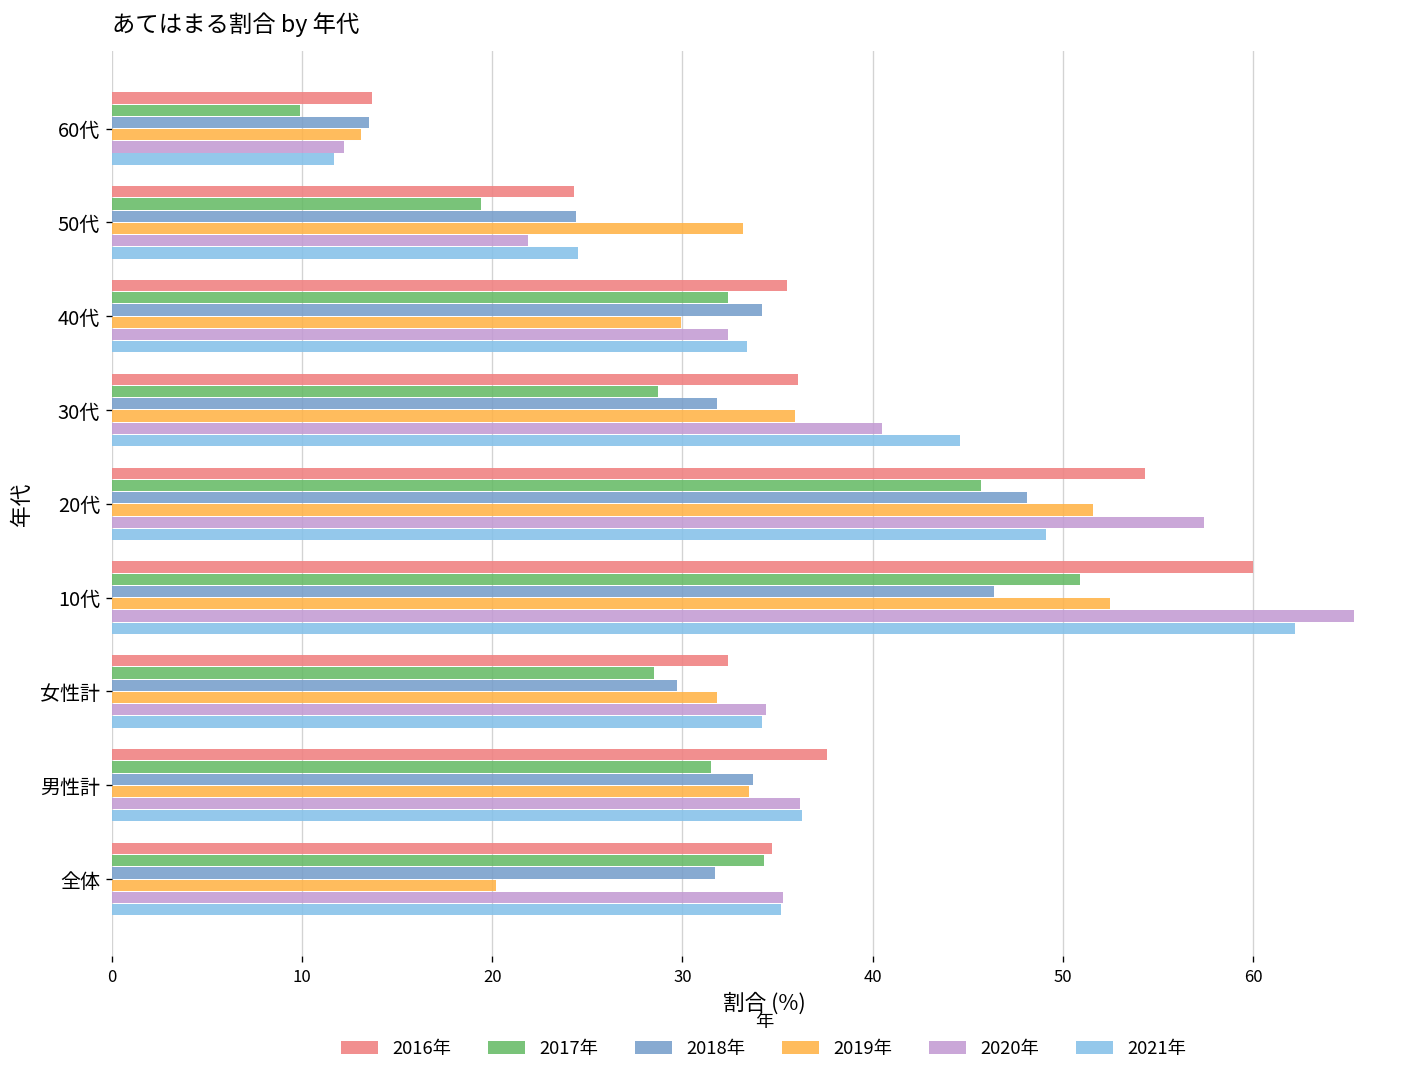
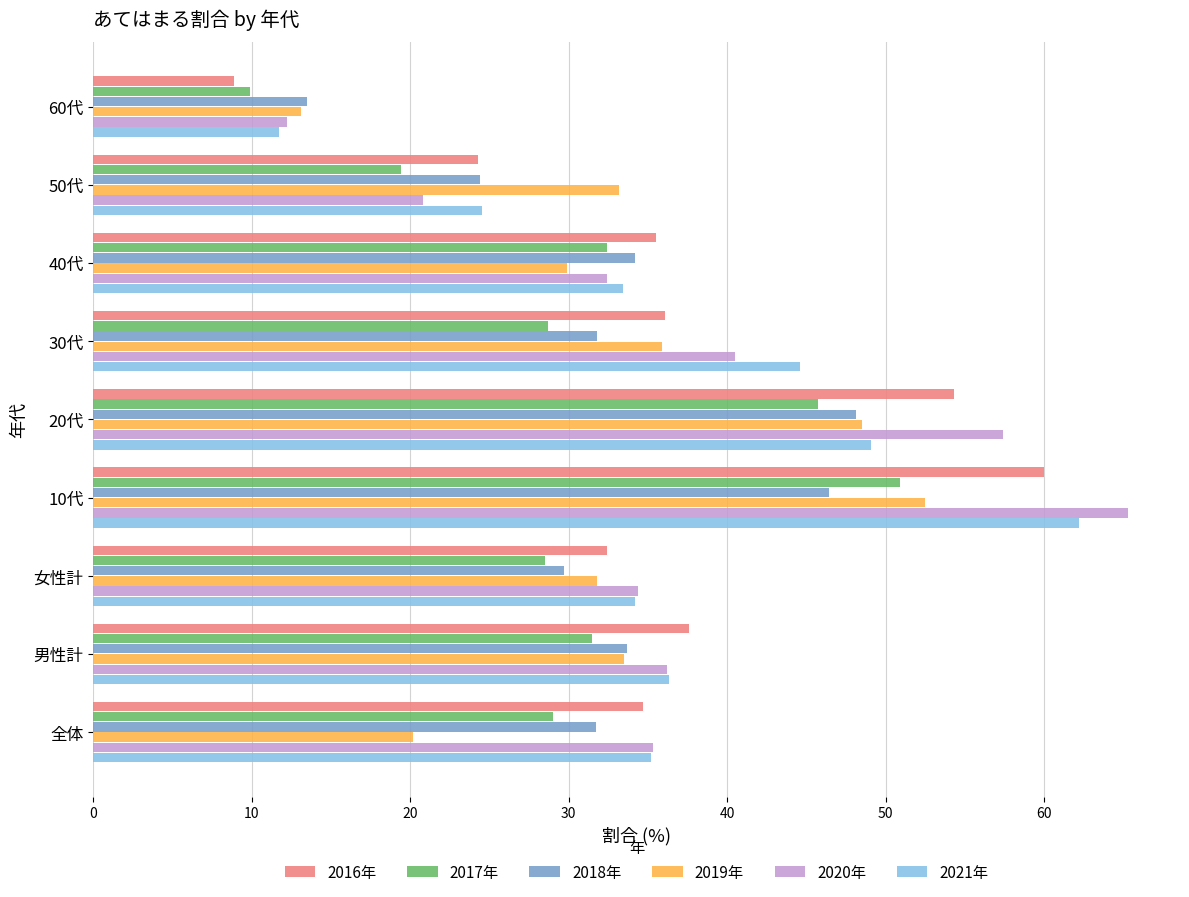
  {
    "2016年": {
-     "60代": 13.7,
+     "60代": 8.9,
      "50代": 24.3,
      "40代": 35.5,
      "30代": 36.1,
      "20代": 54.3,
      "10代": 60.0,
      "女性計": 32.4,
      "男性計": 37.6,
      "全体": 34.7
    },
    "2017年": {
      "60代": 9.9,
      "50代": 19.4,
      "40代": 32.4,
      "30代": 28.7,
      "20代": 45.7,
      "10代": 50.9,
      "女性計": 28.5,
      "男性計": 31.5,
-     "全体": 34.3
+     "全体": 29.0
    },
    "2019年": {
      "60代": 13.1,
      "50代": 33.2,
      "40代": 29.9,
      "30代": 35.9,
-     "20代": 51.6,
+     "20代": 48.5,
      "10代": 52.5,
      "女性計": 31.8,
      "男性計": 33.5,
      "全体": 20.2
    },
    "2020年": {
      "60代": 12.2,
-     "50代": 21.9,
+     "50代": 20.8,
      "40代": 32.4,
      "30代": 40.5,
      "20代": 57.4,
      "10代": 65.3,
      "女性計": 34.4,
      "男性計": 36.2,
      "全体": 35.3
    }
  }
